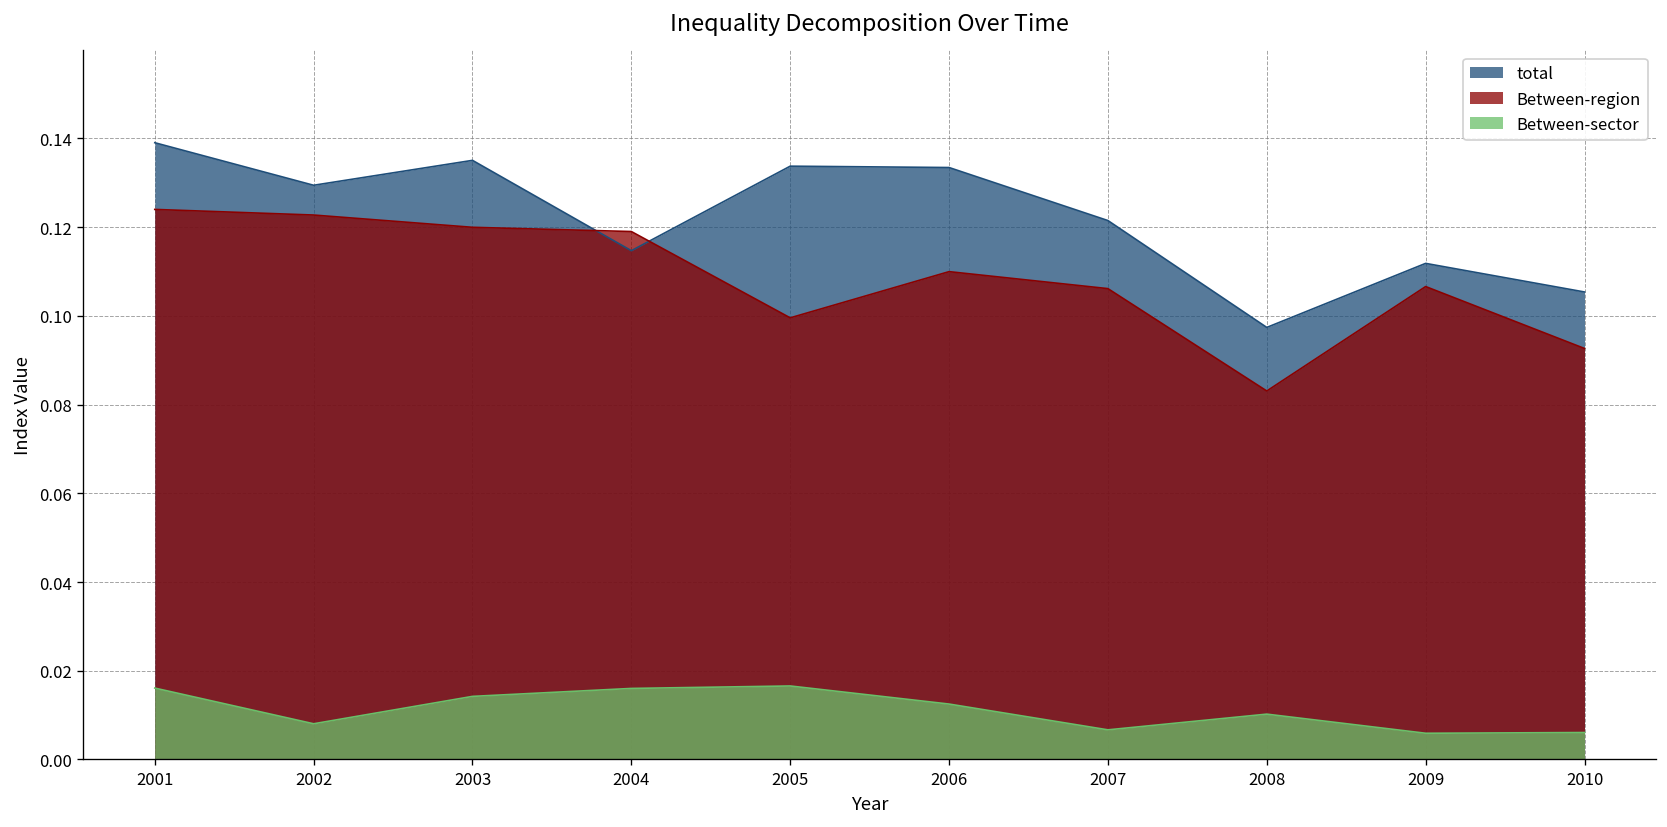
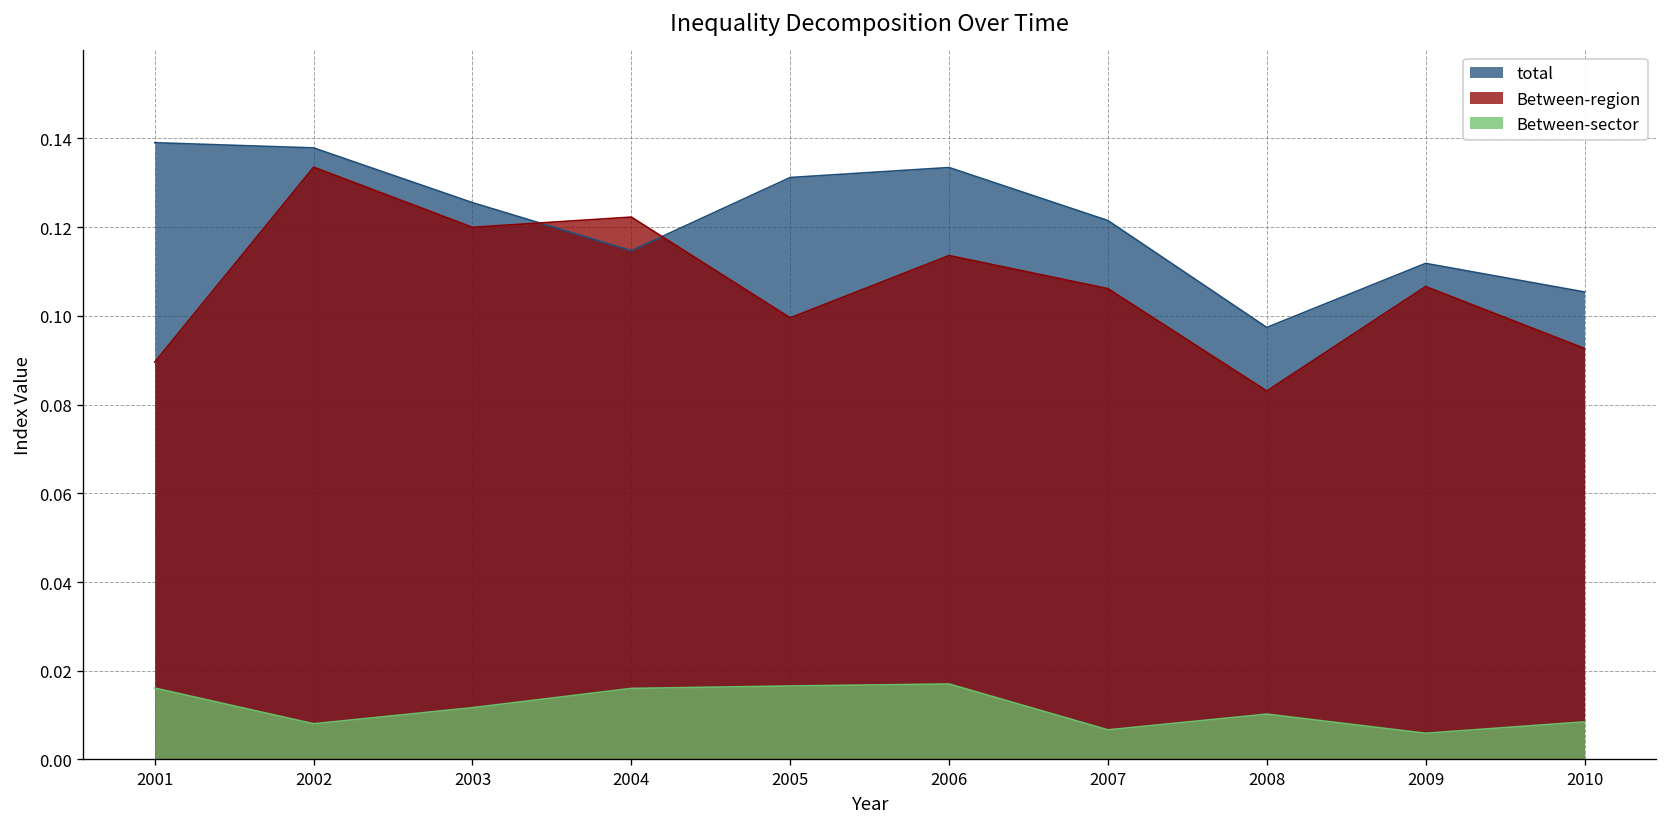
  {
    "total": {
      "2001": 0.139,
-     "2002": 0.129,
-     "2003": 0.135,
+     "2002": 0.138,
+     "2003": 0.126,
      "2004": 0.115,
-     "2005": 0.134,
+     "2005": 0.131,
      "2006": 0.133,
      "2007": 0.121,
      "2008": 0.097,
      "2009": 0.112,
      "2010": 0.105
    },
    "Between-region": {
-     "2001": 0.124,
-     "2002": 0.123,
+     "2001": 0.090,
+     "2002": 0.134,
      "2003": 0.120,
-     "2004": 0.119,
+     "2004": 0.122,
      "2005": 0.100,
-     "2006": 0.110,
+     "2006": 0.114,
      "2007": 0.106,
      "2008": 0.083,
      "2009": 0.107,
      "2010": 0.093
    },
    "Between-sector": {
      "2001": 0.016,
      "2002": 0.008,
-     "2003": 0.014,
+     "2003": 0.012,
      "2004": 0.016,
      "2005": 0.017,
-     "2006": 0.012,
+     "2006": 0.017,
      "2007": 0.007,
      "2008": 0.010,
      "2009": 0.006,
-     "2010": 0.006
+     "2010": 0.008
    }
  }
